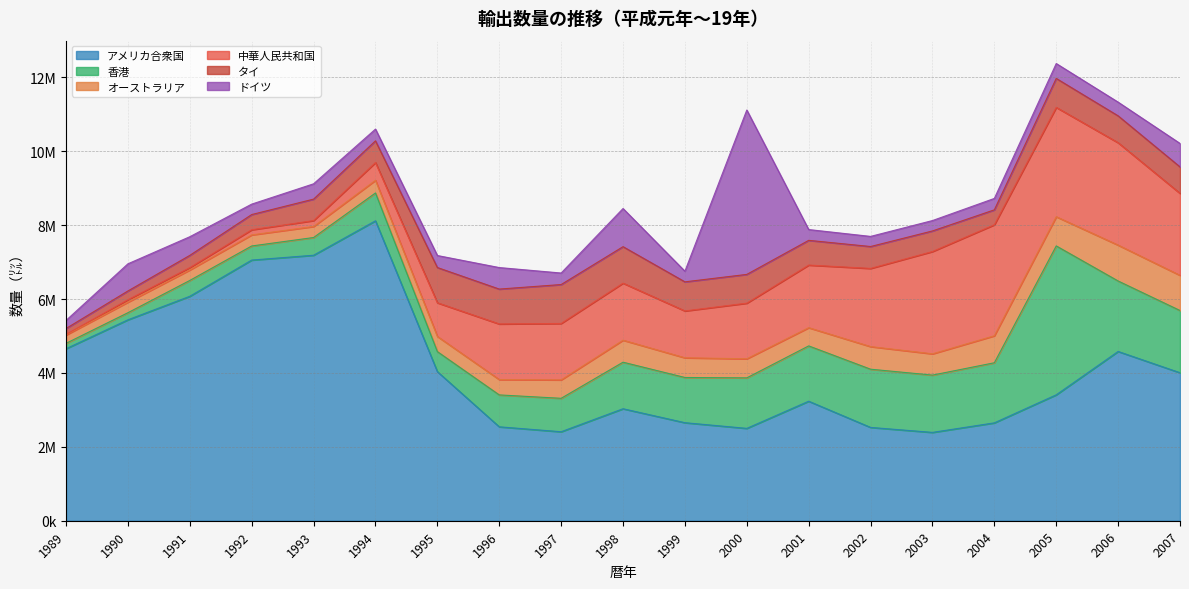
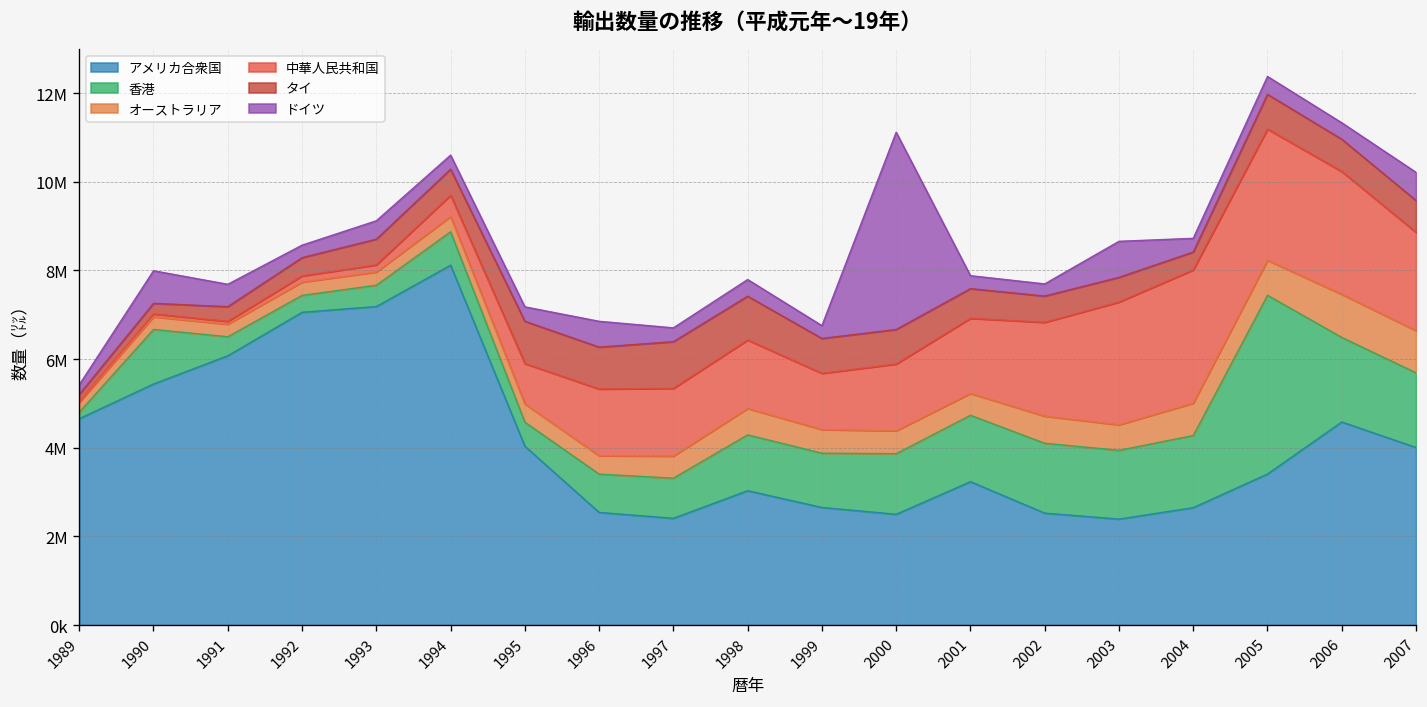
  {
    "アメリカ合衆国": {
      "1989": 4700000,
      "1990": 5400000,
      "1991": 6100000,
      "1992": 7100000,
      "1993": 7200000,
      "1994": 8100000,
      "1995": 4000000,
      "1996": 2500000,
      "1997": 2400000,
      "1998": 3000000,
      "1999": 2700000,
      "2000": 2500000,
      "2001": 3200000,
      "2002": 2500000,
      "2003": 2400000,
      "2004": 2600000,
      "2005": 3400000,
      "2006": 4600000,
      "2007": 4000000
    },
    "香港": {
      "1989": 100000,
-     "1990": 200000,
+     "1990": 1200000,
      "1991": 400000,
      "1992": 400000,
      "1993": 500000,
      "1994": 800000,
      "1995": 500000,
      "1996": 900000,
      "1997": 900000,
      "1998": 1300000,
      "1999": 1200000,
      "2000": 1400000,
      "2001": 1500000,
      "2002": 1600000,
      "2003": 1600000,
      "2004": 1600000,
      "2005": 4000000,
      "2006": 1900000,
      "2007": 1700000
    },
    "ドイツ": {
      "1989": 200000,
      "1990": 700000,
      "1991": 500000,
      "1992": 300000,
      "1993": 400000,
      "1994": 300000,
      "1995": 300000,
      "1996": 600000,
      "1997": 300000,
-     "1998": 1000000,
+     "1998": 400000,
      "1999": 300000,
      "2000": 4500000,
      "2001": 300000,
      "2002": 300000,
-     "2003": 300000,
+     "2003": 800000,
      "2004": 300000,
      "2005": 400000,
      "2006": 400000,
      "2007": 600000
    }
  }
